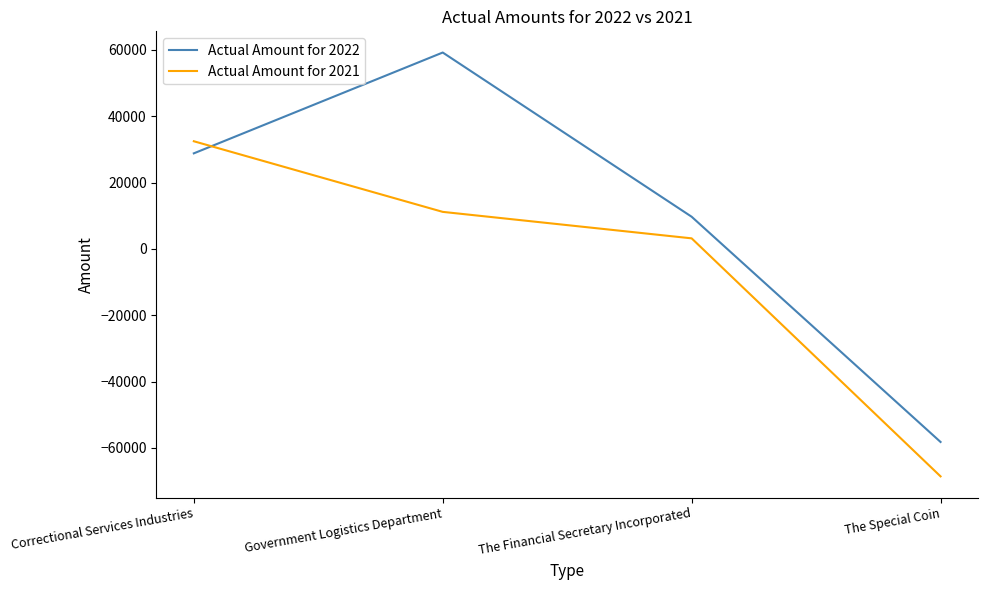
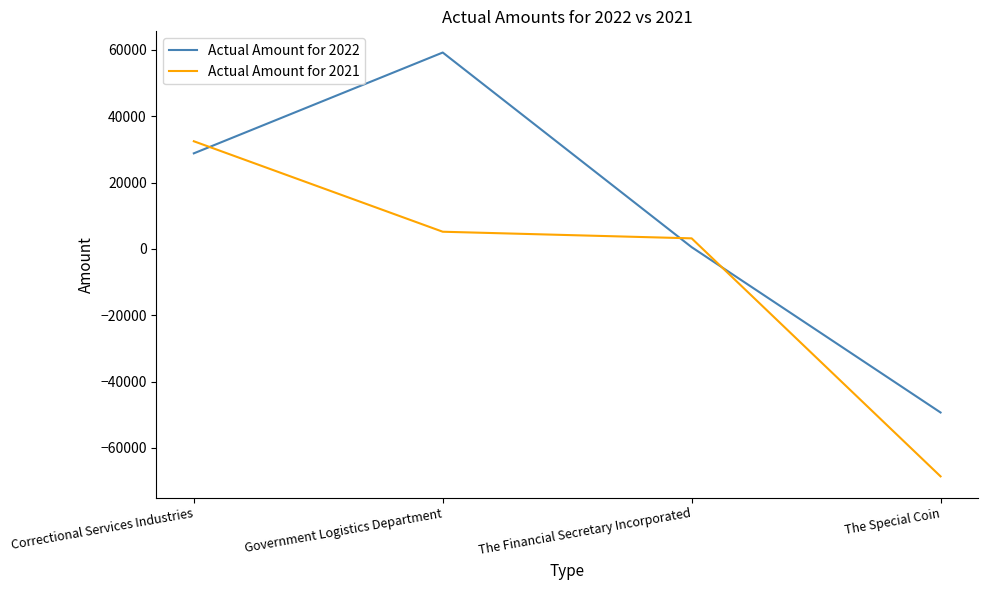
  {
    "Actual Amount for 2022": {
      "Correctional Services Industries": 29000,
      "Government Logistics Department": 59000,
-     "The Financial Secretary Incorporated": 10000,
-     "The Special Coin": -58000
+     "The Financial Secretary Incorporated": 1000,
+     "The Special Coin": -49000
    },
    "Actual Amount for 2021": {
      "Correctional Services Industries": 32000,
-     "Government Logistics Department": 11000,
+     "Government Logistics Department": 5000,
      "The Financial Secretary Incorporated": 3000,
      "The Special Coin": -69000
    }
  }
